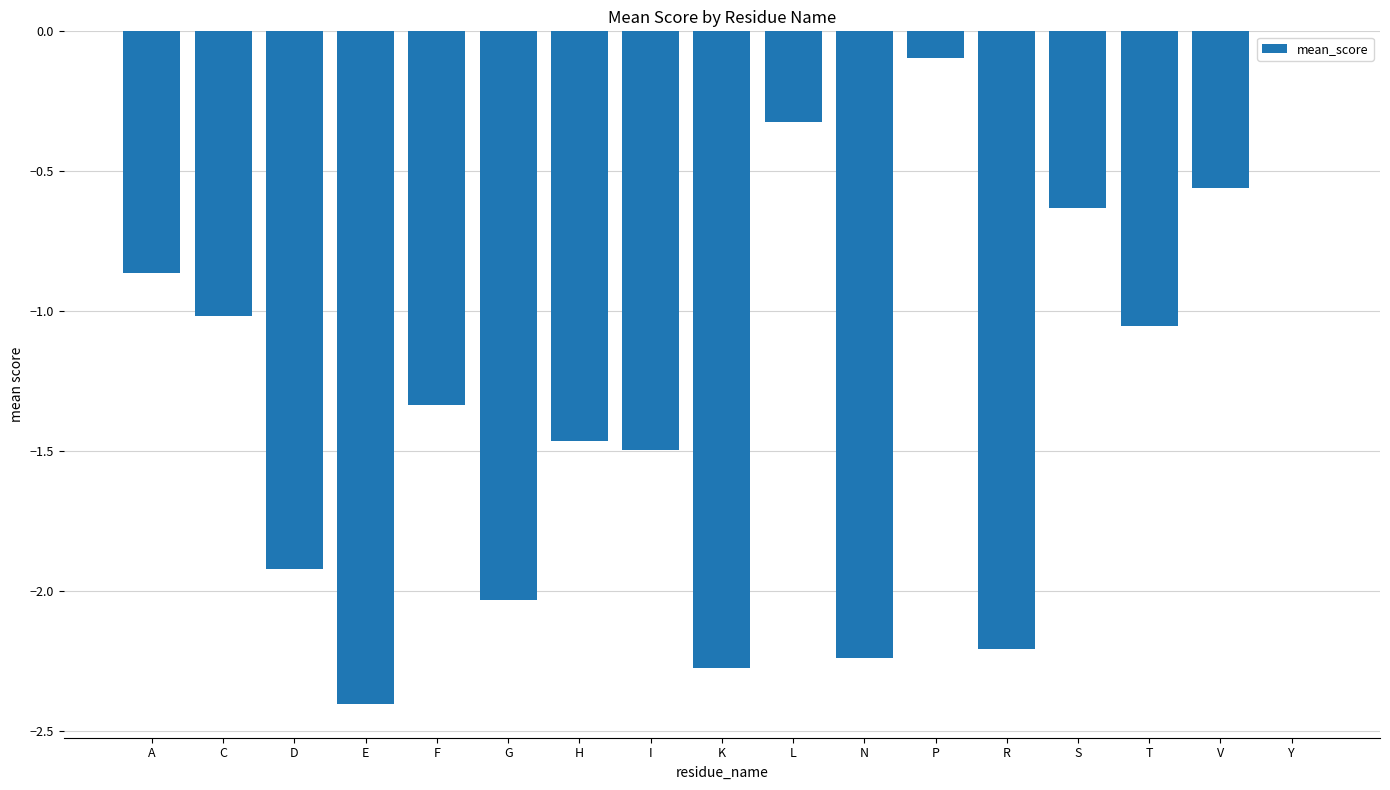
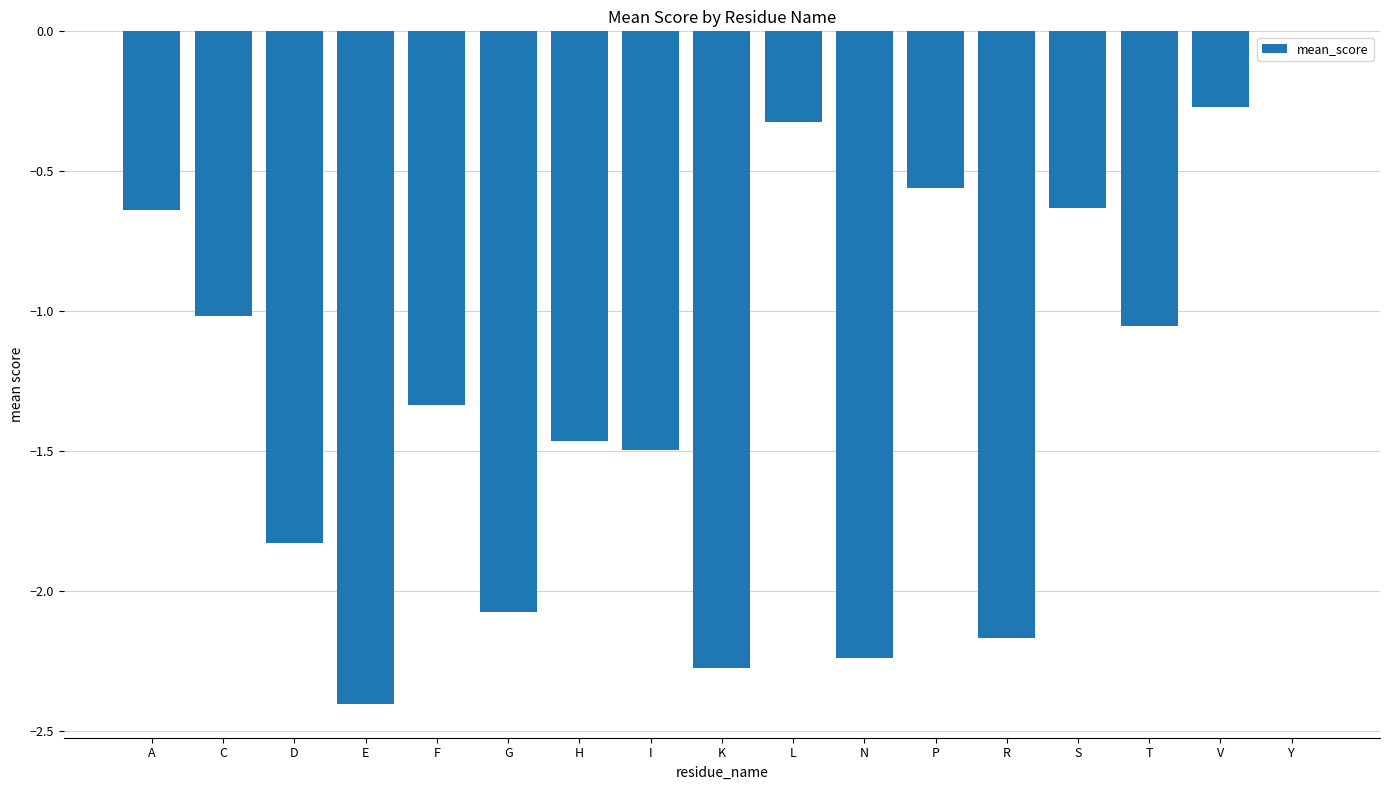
  {
-   "A": -0.86,
+   "A": -0.64,
    "C": -1.02,
-   "D": -1.92,
+   "D": -1.83,
    "E": -2.40,
    "F": -1.34,
-   "G": -2.03,
+   "G": -2.08,
    "H": -1.46,
    "I": -1.50,
    "K": -2.27,
    "L": -0.33,
    "N": -2.24,
-   "P": -0.09,
-   "R": -2.21,
+   "P": -0.56,
+   "R": -2.17,
    "S": -0.63,
    "T": -1.05,
-   "V": -0.56,
+   "V": -0.27,
    "Y": 0.00
  }
